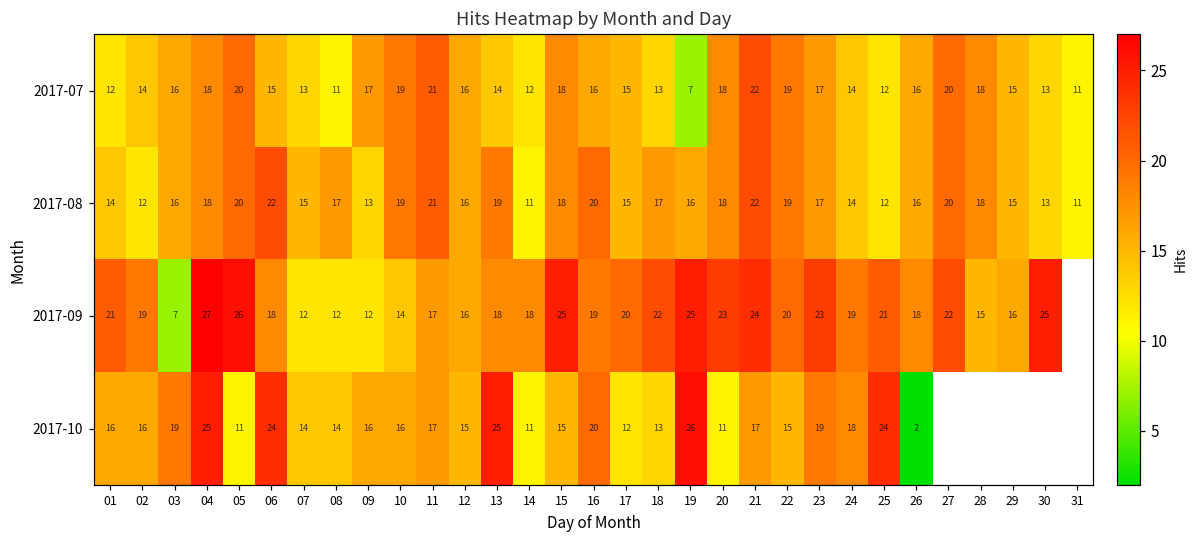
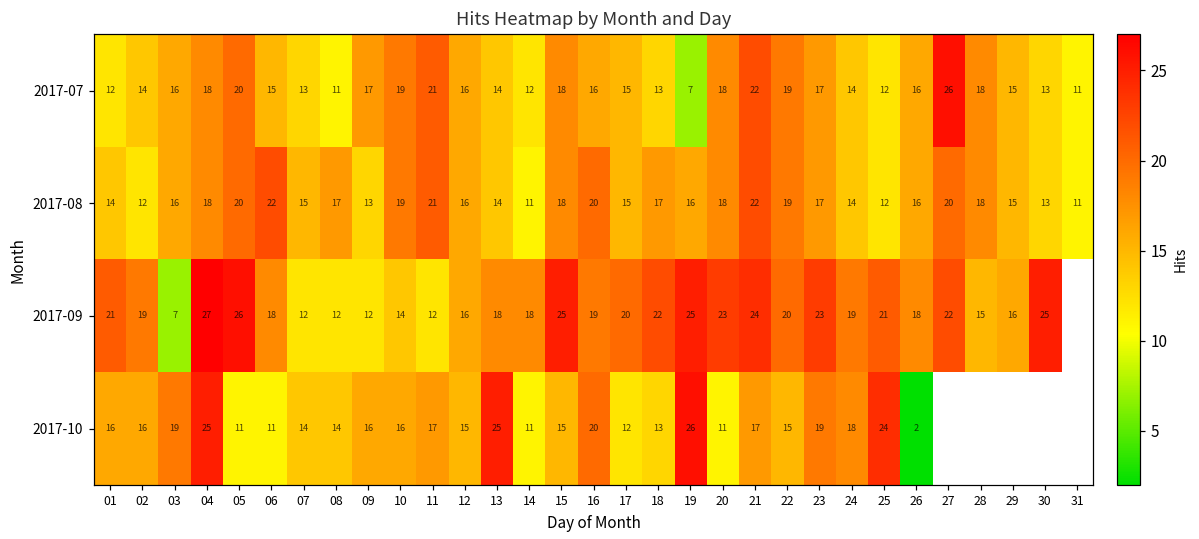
  {
    "2017-07": {
      "01": 12,
      "02": 14,
      "03": 16,
      "04": 18,
      "05": 20,
      "06": 15,
      "07": 13,
      "08": 11,
      "09": 17,
      "10": 19,
      "11": 21,
      "12": 16,
      "13": 14,
      "14": 12,
      "15": 18,
      "16": 16,
      "17": 15,
      "18": 13,
      "19": 7,
      "20": 18,
      "21": 22,
      "22": 19,
      "23": 17,
      "24": 14,
      "25": 12,
      "26": 16,
-     "27": 20,
+     "27": 26,
      "28": 18,
      "29": 15,
      "30": 13,
      "31": 11
    },
    "2017-08": {
      "01": 14,
      "02": 12,
      "03": 16,
      "04": 18,
      "05": 20,
      "06": 22,
      "07": 15,
      "08": 17,
      "09": 13,
      "10": 19,
      "11": 21,
      "12": 16,
-     "13": 19,
+     "13": 14,
      "14": 11,
      "15": 18,
      "16": 20,
      "17": 15,
      "18": 17,
      "19": 16,
      "20": 18,
      "21": 22,
      "22": 19,
      "23": 17,
      "24": 14,
      "25": 12,
      "26": 16,
      "27": 20,
      "28": 18,
      "29": 15,
      "30": 13,
      "31": 11
    },
    "2017-09": {
      "01": 21,
      "02": 19,
      "03": 7,
      "04": 27,
      "05": 26,
      "06": 18,
      "07": 12,
      "08": 12,
      "09": 12,
      "10": 14,
-     "11": 17,
+     "11": 12,
      "12": 16,
      "13": 18,
      "14": 18,
      "15": 25,
      "16": 19,
      "17": 20,
      "18": 22,
      "19": 25,
      "20": 23,
      "21": 24,
      "22": 20,
      "23": 23,
      "24": 19,
      "25": 21,
      "26": 18,
      "27": 22,
      "28": 15,
      "29": 16,
      "30": 25
    },
    "2017-10": {
      "01": 16,
      "02": 16,
      "03": 19,
      "04": 25,
      "05": 11,
-     "06": 24,
+     "06": 11,
      "07": 14,
      "08": 14,
      "09": 16,
      "10": 16,
      "11": 17,
      "12": 15,
      "13": 25,
      "14": 11,
      "15": 15,
      "16": 20,
      "17": 12,
      "18": 13,
      "19": 26,
      "20": 11,
      "21": 17,
      "22": 15,
      "23": 19,
      "24": 18,
      "25": 24,
      "26": 2
    }
  }
